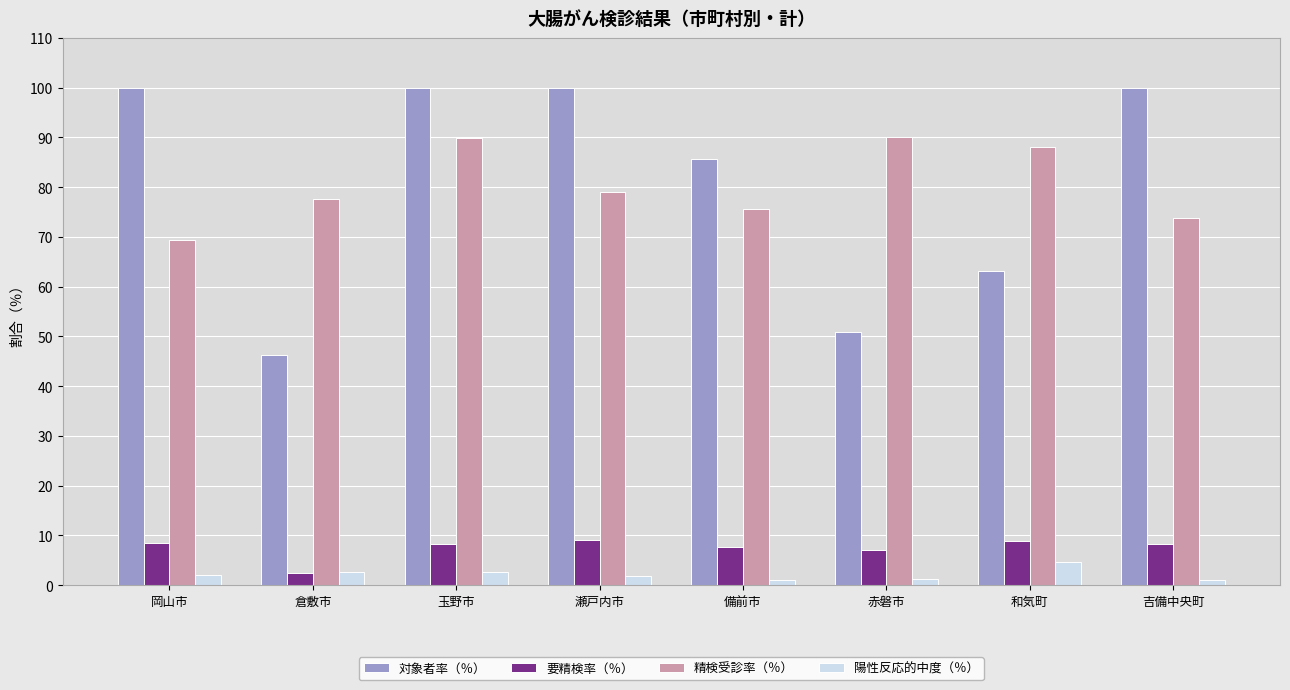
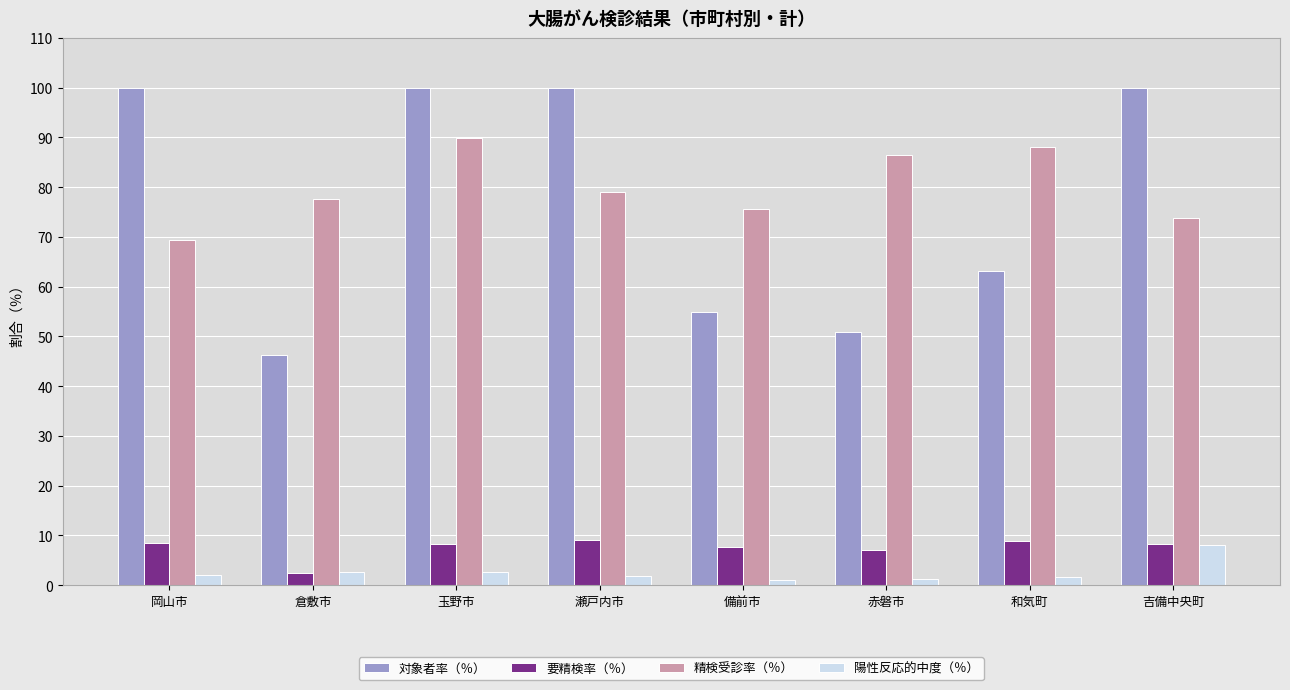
  {
    "対象者率（％）": {
      "岡山市": 100,
      "倉敷市": 46,
      "玉野市": 100,
      "瀬戸内市": 100,
-     "備前市": 86,
+     "備前市": 55,
      "赤磐市": 51,
      "和気町": 63,
      "吉備中央町": 100
    },
    "要精検率（％）": {
      "岡山市": 8,
      "倉敷市": 2,
      "玉野市": 8,
      "瀬戸内市": 9,
      "備前市": 8,
      "赤磐市": 7,
      "和気町": 9,
      "吉備中央町": 8
    },
    "精検受診率（％）": {
      "岡山市": 69,
      "倉敷市": 78,
      "玉野市": 90,
      "瀬戸内市": 79,
      "備前市": 76,
-     "赤磐市": 90,
+     "赤磐市": 87,
      "和気町": 88,
      "吉備中央町": 74
    },
    "陽性反応的中度（％）": {
      "岡山市": 2,
      "倉敷市": 3,
      "玉野市": 3,
      "瀬戸内市": 2,
      "備前市": 1,
      "赤磐市": 1,
-     "和気町": 5,
-     "吉備中央町": 1
+     "和気町": 2,
+     "吉備中央町": 8
    }
  }
